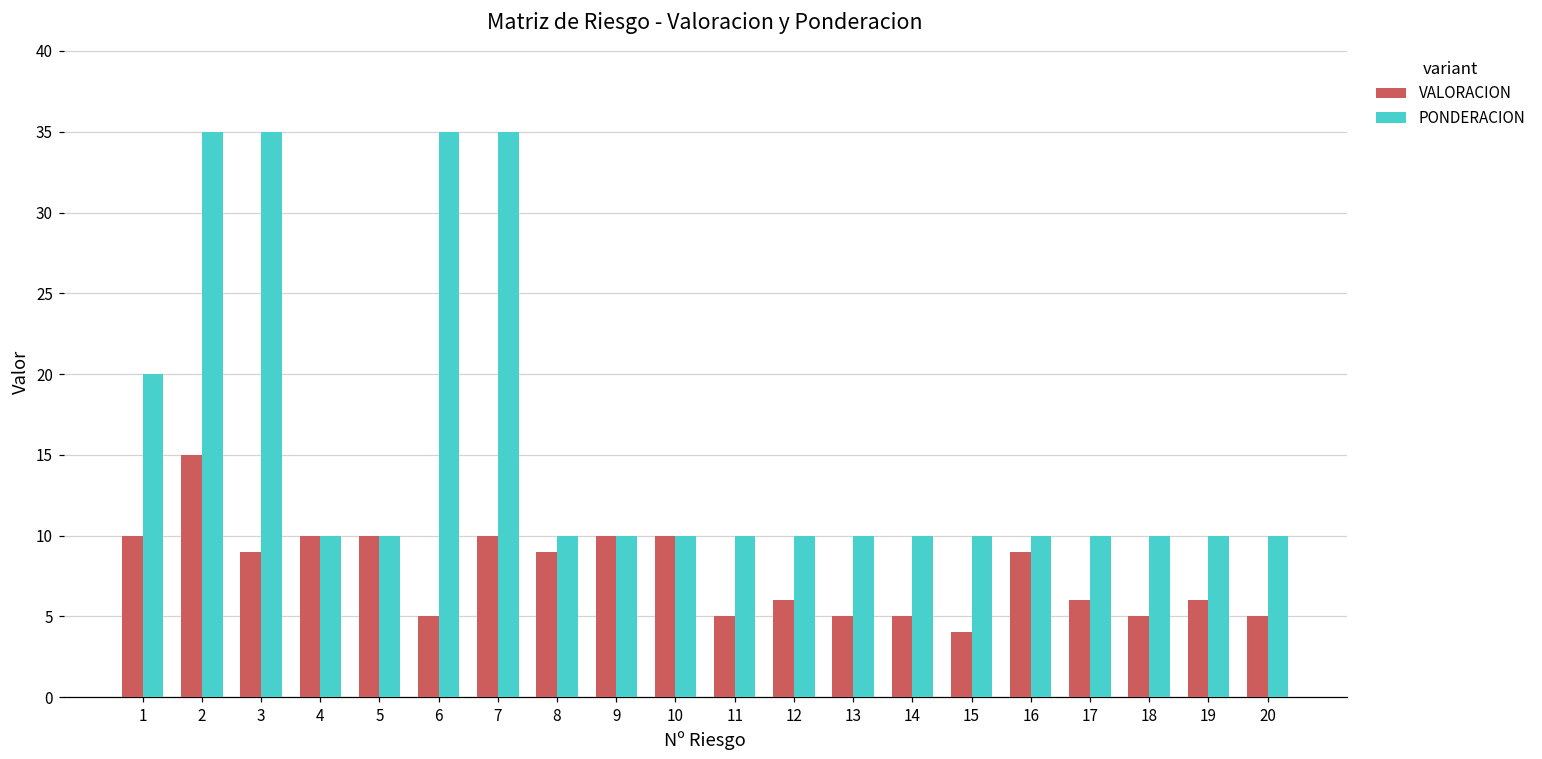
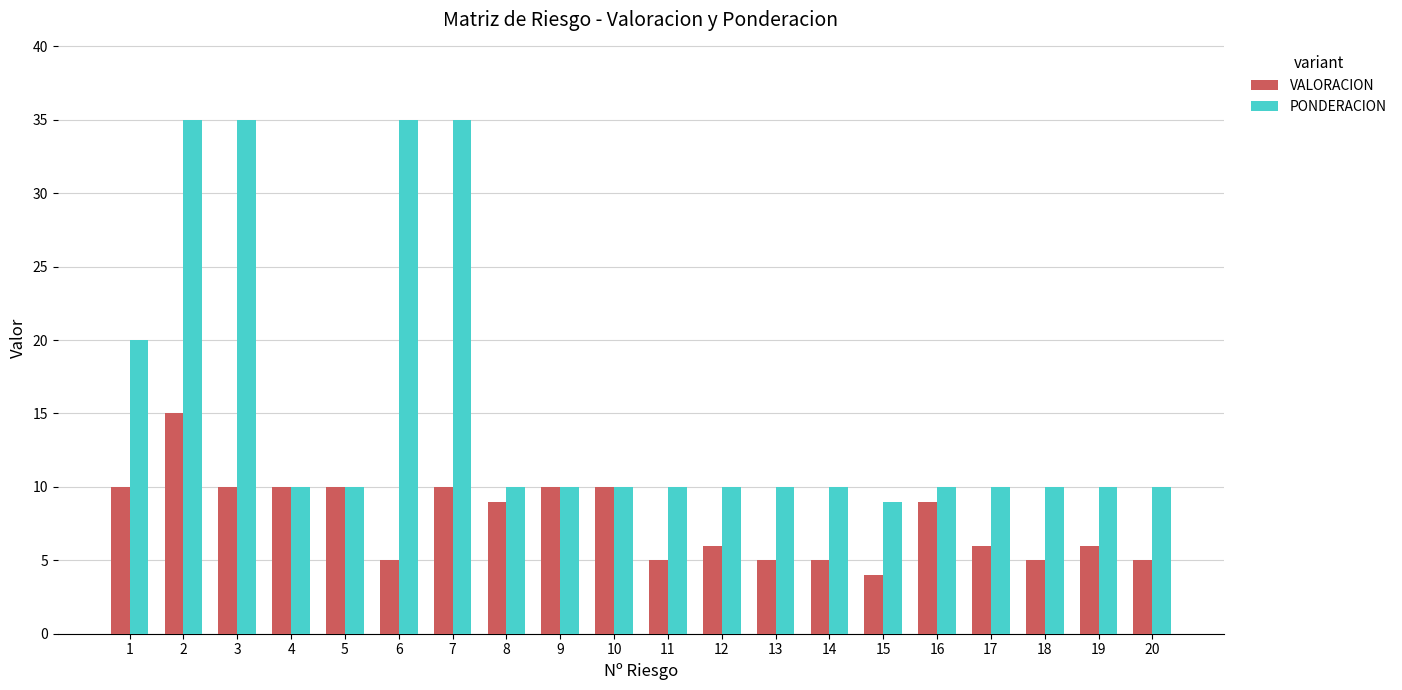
  {
    "VALORACION": {
      "1": 10,
      "2": 15,
-     "3": 9,
+     "3": 10,
      "4": 10,
      "5": 10,
      "6": 5,
      "7": 10,
      "8": 9,
      "9": 10,
      "10": 10,
      "11": 5,
      "12": 6,
      "13": 5,
      "14": 5,
      "15": 4,
      "16": 9,
      "17": 6,
      "18": 5,
      "19": 6,
      "20": 5
    },
    "PONDERACION": {
      "1": 20,
      "2": 35,
      "3": 35,
      "4": 10,
      "5": 10,
      "6": 35,
      "7": 35,
      "8": 10,
      "9": 10,
      "10": 10,
      "11": 10,
      "12": 10,
      "13": 10,
      "14": 10,
-     "15": 10,
+     "15": 9,
      "16": 10,
      "17": 10,
      "18": 10,
      "19": 10,
      "20": 10
    }
  }
